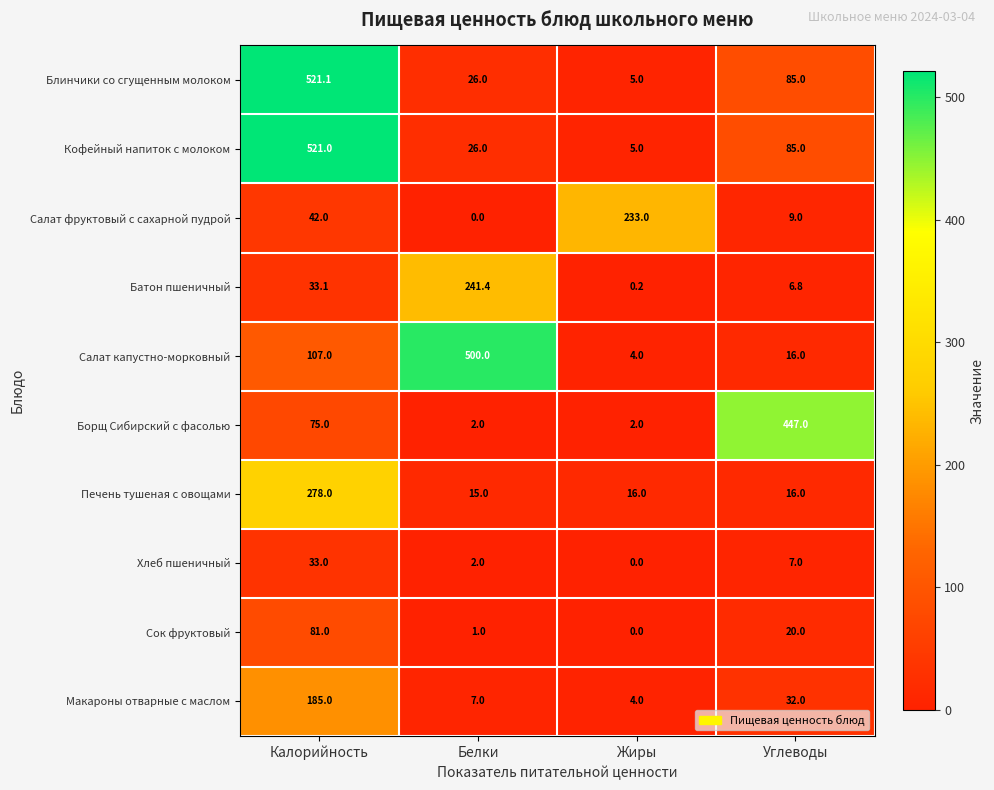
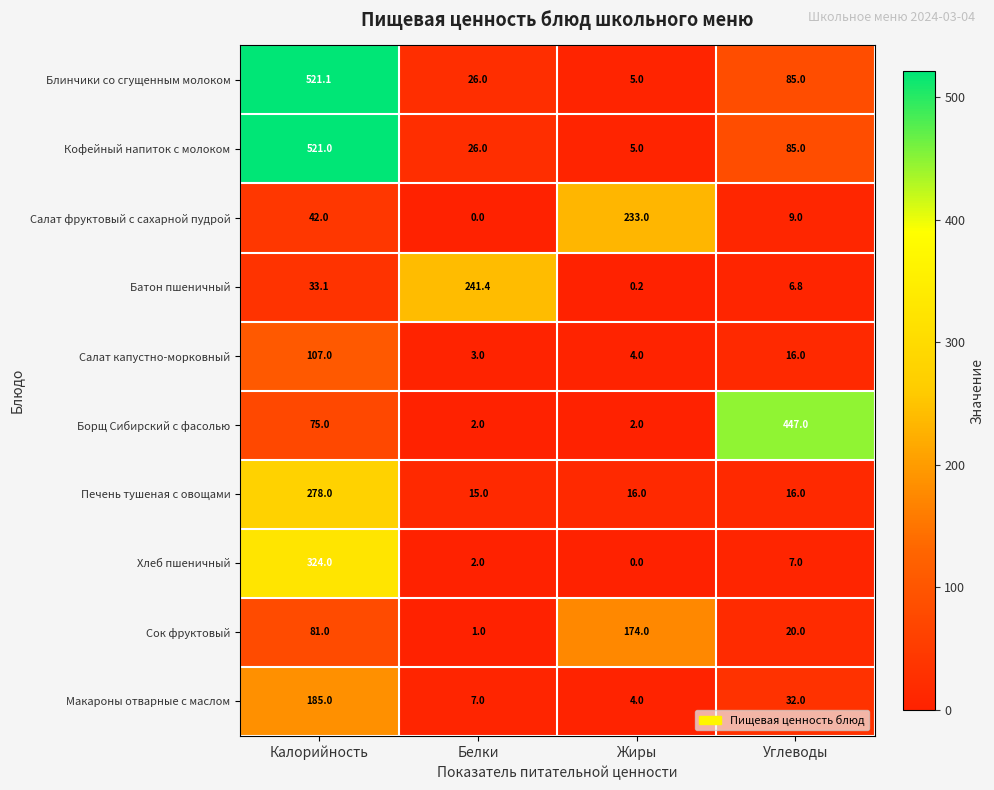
  {
    "Блинчики со сгущенным молоком": {
      "Калорийность": 521.1,
      "Белки": 26.0,
      "Жиры": 5.0,
      "Углеводы": 85.0
    },
    "Кофейный напиток с молоком": {
      "Калорийность": 521.0,
      "Белки": 26.0,
      "Жиры": 5.0,
      "Углеводы": 85.0
    },
    "Салат фруктовый с сахарной пудрой": {
      "Калорийность": 42.0,
      "Белки": 0.0,
      "Жиры": 233.0,
      "Углеводы": 9.0
    },
    "Батон пшеничный": {
      "Калорийность": 33.1,
      "Белки": 241.4,
      "Жиры": 0.2,
      "Углеводы": 6.8
    },
    "Салат капустно-морковный": {
      "Калорийность": 107.0,
-     "Белки": 500.0,
+     "Белки": 3.0,
      "Жиры": 4.0,
      "Углеводы": 16.0
    },
    "Борщ Сибирский с фасолью": {
      "Калорийность": 75.0,
      "Белки": 2.0,
      "Жиры": 2.0,
      "Углеводы": 447.0
    },
    "Печень тушеная с овощами": {
      "Калорийность": 278.0,
      "Белки": 15.0,
      "Жиры": 16.0,
      "Углеводы": 16.0
    },
    "Хлеб пшеничный": {
-     "Калорийность": 33.0,
+     "Калорийность": 324.0,
      "Белки": 2.0,
      "Жиры": 0.0,
      "Углеводы": 7.0
    },
    "Сок фруктовый": {
      "Калорийность": 81.0,
      "Белки": 1.0,
-     "Жиры": 0.0,
+     "Жиры": 174.0,
      "Углеводы": 20.0
    },
    "Макароны отварные с маслом": {
      "Калорийность": 185.0,
      "Белки": 7.0,
      "Жиры": 4.0,
      "Углеводы": 32.0
    }
  }
